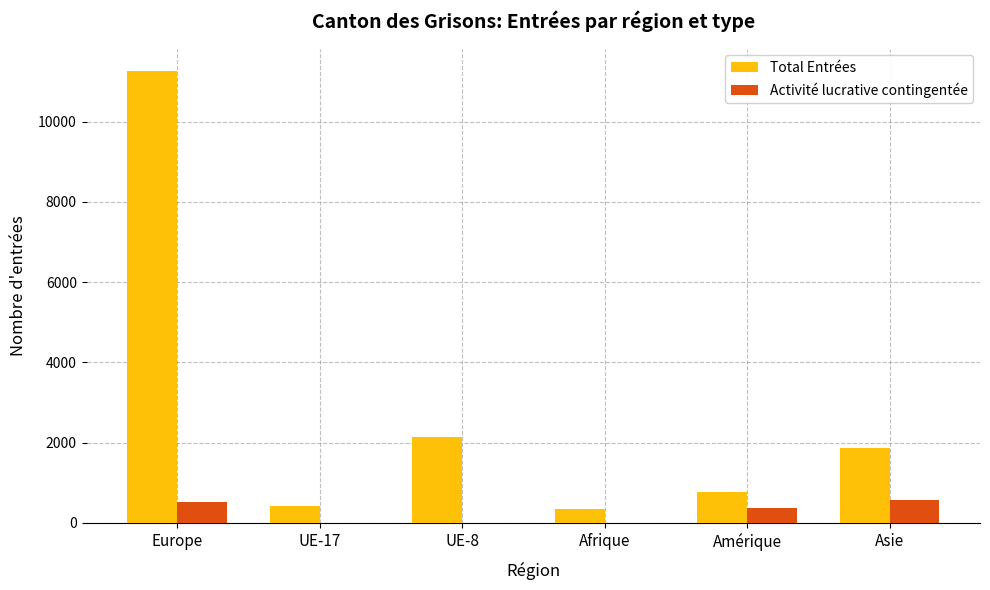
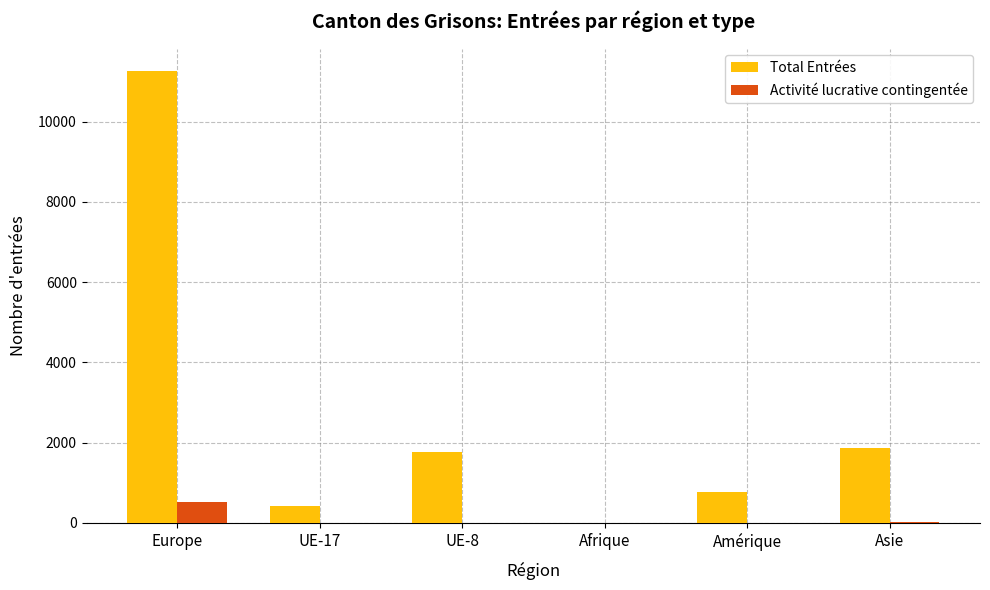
  {
    "Total Entrées": {
      "Europe": 11300,
      "UE-17": 400,
-     "UE-8": 2200,
-     "Afrique": 400,
+     "UE-8": 1800,
+     "Afrique": 0,
      "Amérique": 800,
      "Asie": 1900
    },
    "Activité lucrative contingentée": {
      "Europe": 500,
      "UE-17": 0,
      "UE-8": 0,
-     "Amérique": 400,
-     "Asie": 600
+     "Amérique": 0,
+     "Asie": 0
    }
  }
